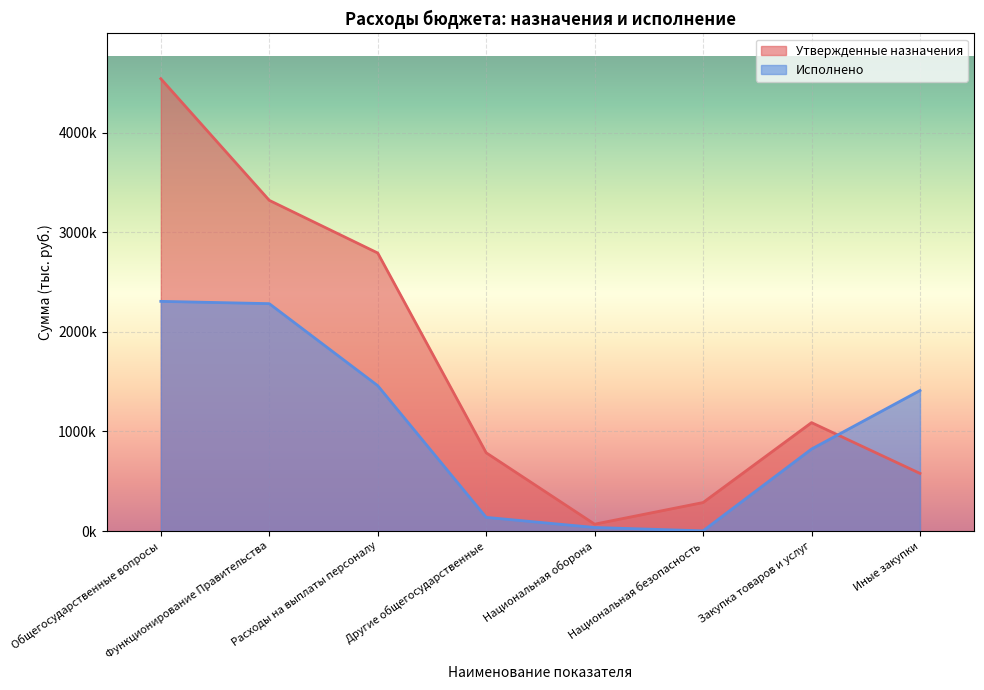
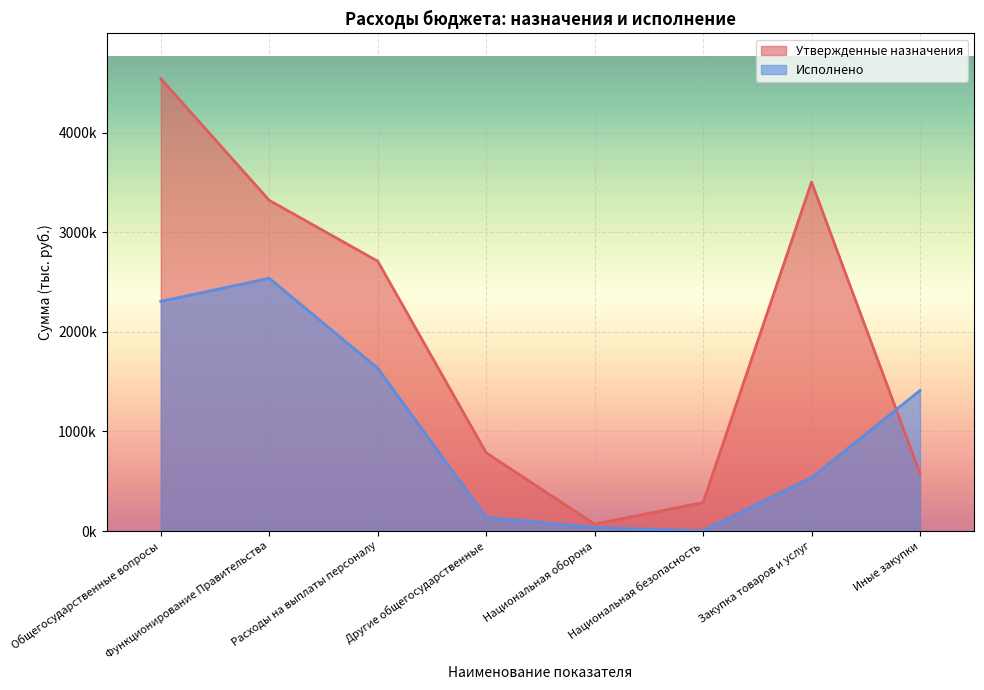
  {
    "Утвержденные назначения": {
      "Общегосударственные вопросы": 4500000,
      "Функционирование Правительства": 3300000,
-     "Расходы на выплаты персоналу": 2800000,
+     "Расходы на выплаты персоналу": 2700000,
      "Другие общегосударственные": 800000,
      "Национальная оборона": 100000,
      "Национальная безопасность": 300000,
-     "Закупка товаров и услуг": 1100000,
+     "Закупка товаров и услуг": 3500000,
      "Иные закупки": 600000
    },
    "Исполнено": {
      "Общегосударственные вопросы": 2300000,
-     "Функционирование Правительства": 2300000,
-     "Расходы на выплаты персоналу": 1500000,
+     "Функционирование Правительства": 2500000,
+     "Расходы на выплаты персоналу": 1600000,
      "Другие общегосударственные": 100000,
      "Национальная оборона": 0,
      "Национальная безопасность": 0,
-     "Закупка товаров и услуг": 800000,
+     "Закупка товаров и услуг": 500000,
      "Иные закупки": 1400000
    }
  }
